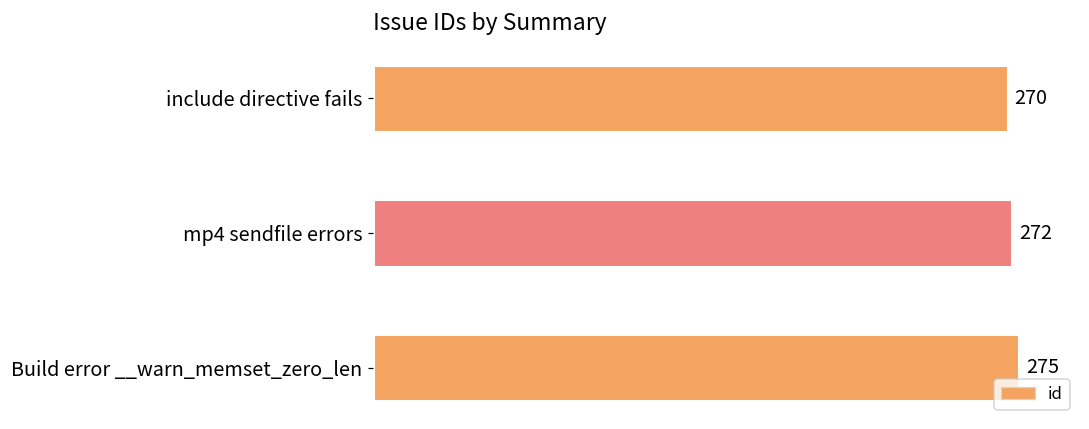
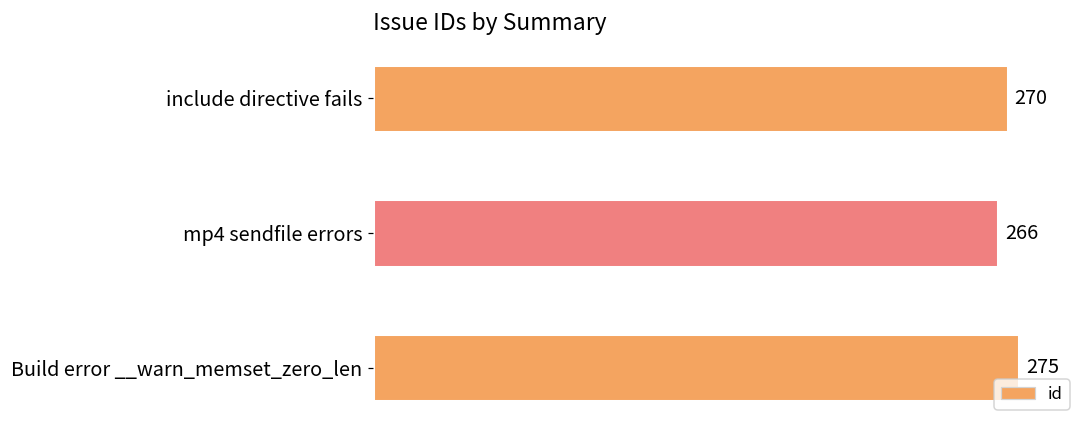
  {
    "include directive fails": 270,
-   "mp4 sendfile errors": 272,
+   "mp4 sendfile errors": 266,
    "Build error __warn_memset_zero_len": 275
  }
